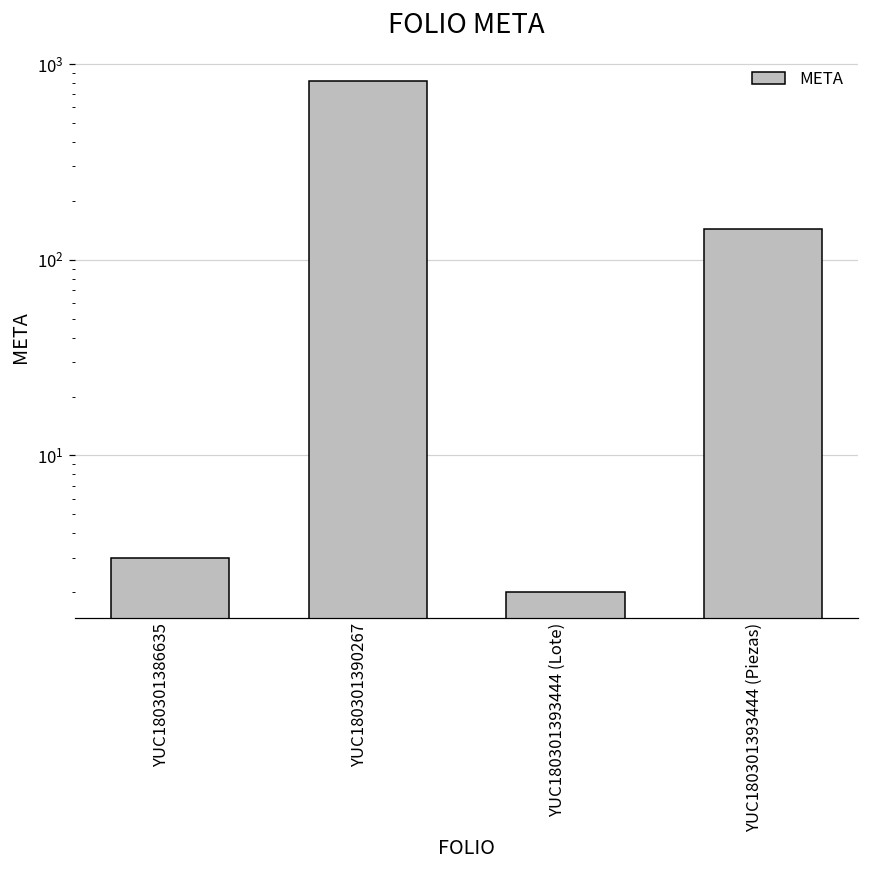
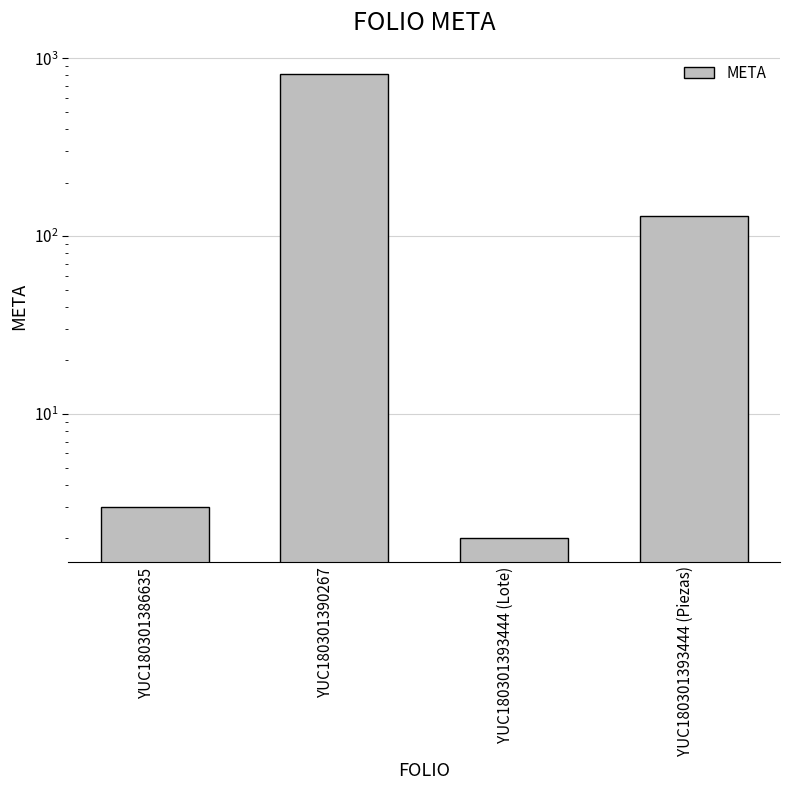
  {
    "YUC180301386635": 3,
    "YUC180301390267": 800,
    "YUC180301393444 (Lote)": 2,
-   "YUC180301393444 (Piezas)": 140
+   "YUC180301393444 (Piezas)": 130
  }
